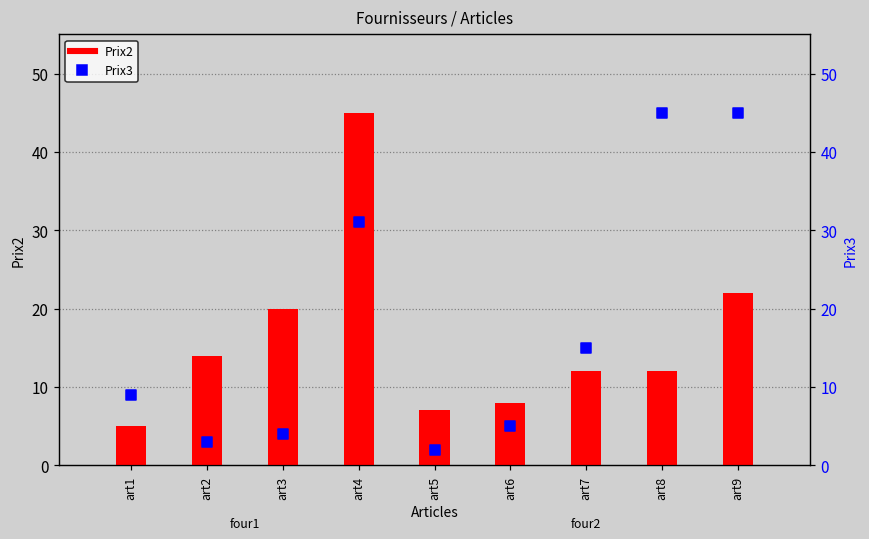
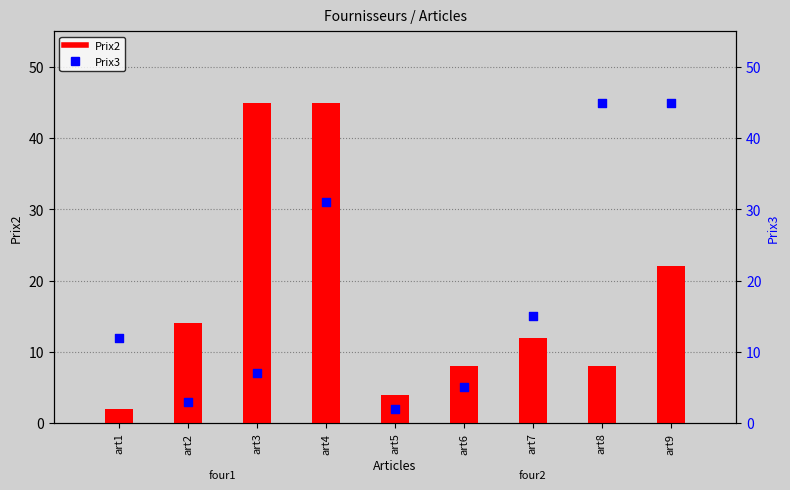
  {
    "Prix2": {
-     "art1": 5,
+     "art1": 2,
      "art2": 14,
-     "art3": 20,
+     "art3": 45,
      "art4": 45,
-     "art5": 7,
+     "art5": 4,
      "art6": 8,
      "art7": 12,
-     "art8": 12,
+     "art8": 8,
      "art9": 22
    },
    "Prix3": {
-     "art1": 9,
-     "art3": 4
+     "art1": 12,
+     "art3": 7
    }
  }
